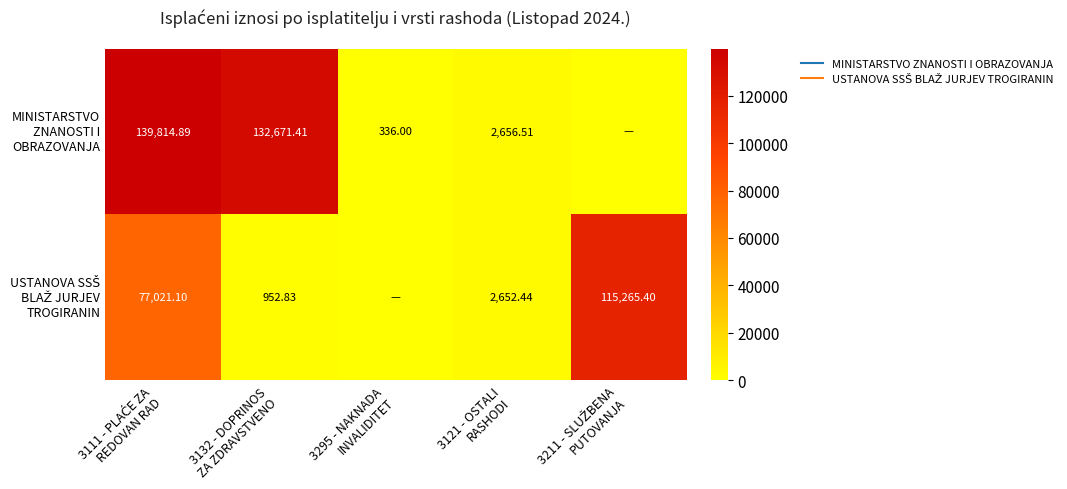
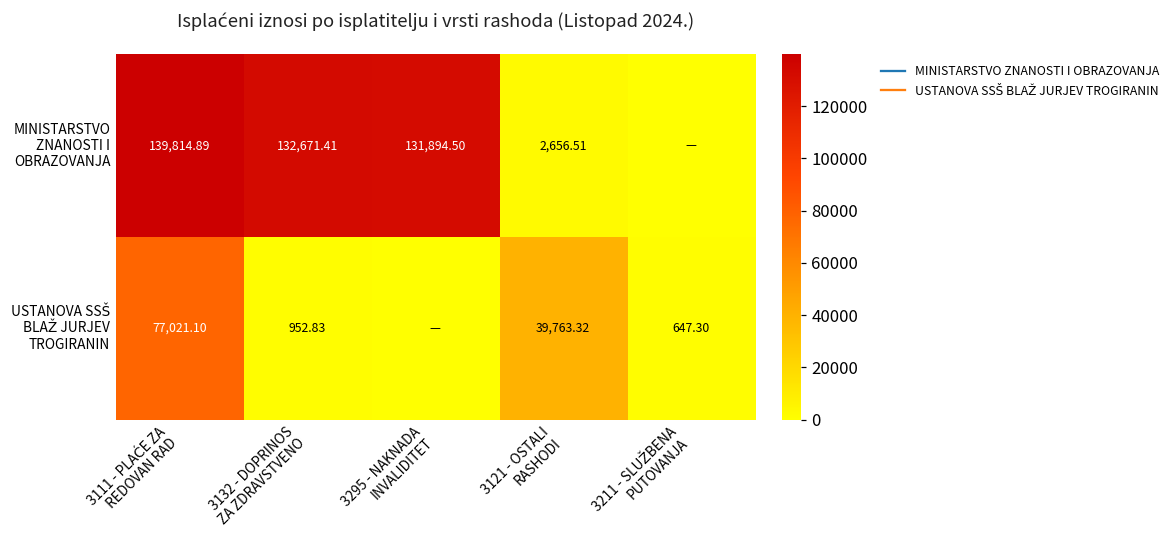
  {
    "MINISTARSTVO ZNANOSTI I OBRAZOVANJA": {
      "3111 - PLAĆE ZA REDOVAN RAD": "139,814.89",
      "3132 - DOPRINOS ZA ZDRAVSTVENO": "132,671.41",
-     "3295 - NAKNADA INVALIDITET": "336.00",
+     "3295 - NAKNADA INVALIDITET": "131,894.50",
      "3121 - OSTALI RASHODI": "2,656.51"
    },
    "USTANOVA SSŠ BLAŽ JURJEV TROGIRANIN": {
      "3111 - PLAĆE ZA REDOVAN RAD": "77,021.10",
      "3132 - DOPRINOS ZA ZDRAVSTVENO": "952.83",
-     "3121 - OSTALI RASHODI": "2,652.44",
-     "3211 - SLUŽBENA PUTOVANJA": "115,265.40"
+     "3121 - OSTALI RASHODI": "39,763.32",
+     "3211 - SLUŽBENA PUTOVANJA": "647.30"
    }
  }
